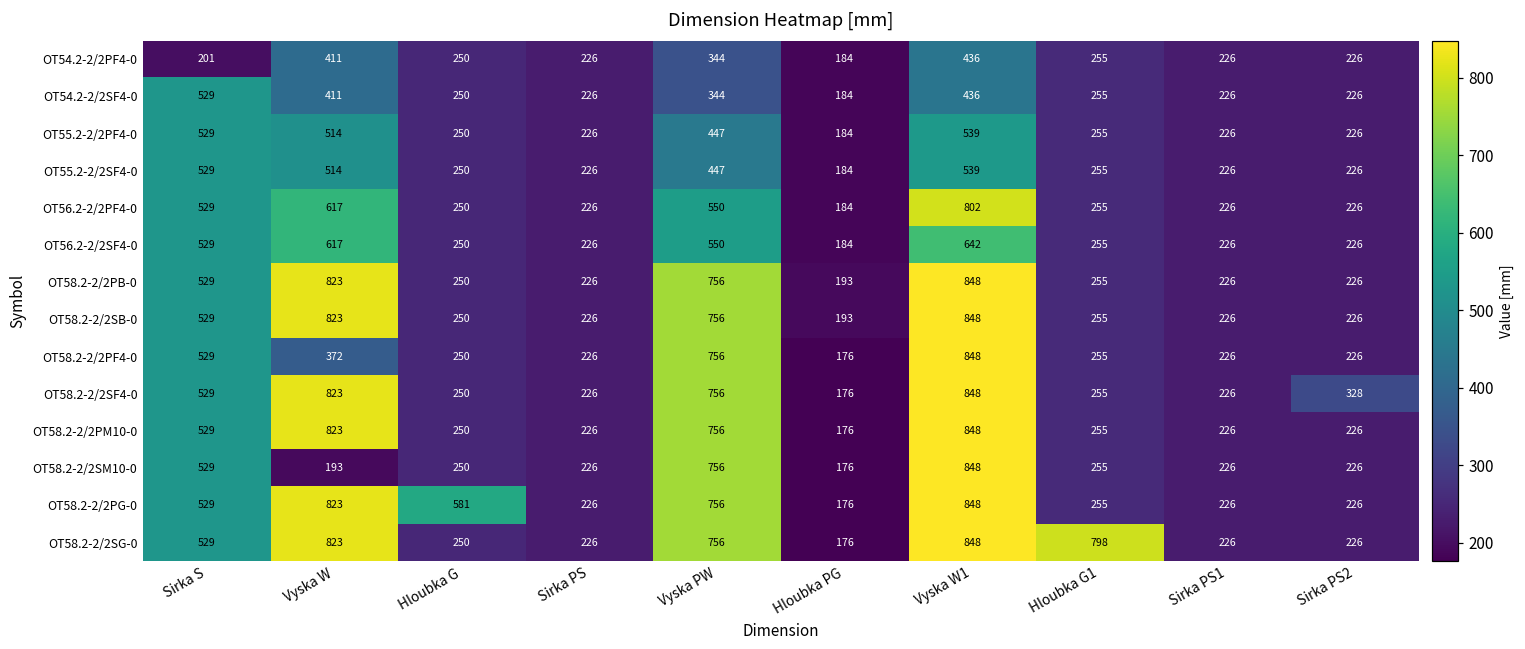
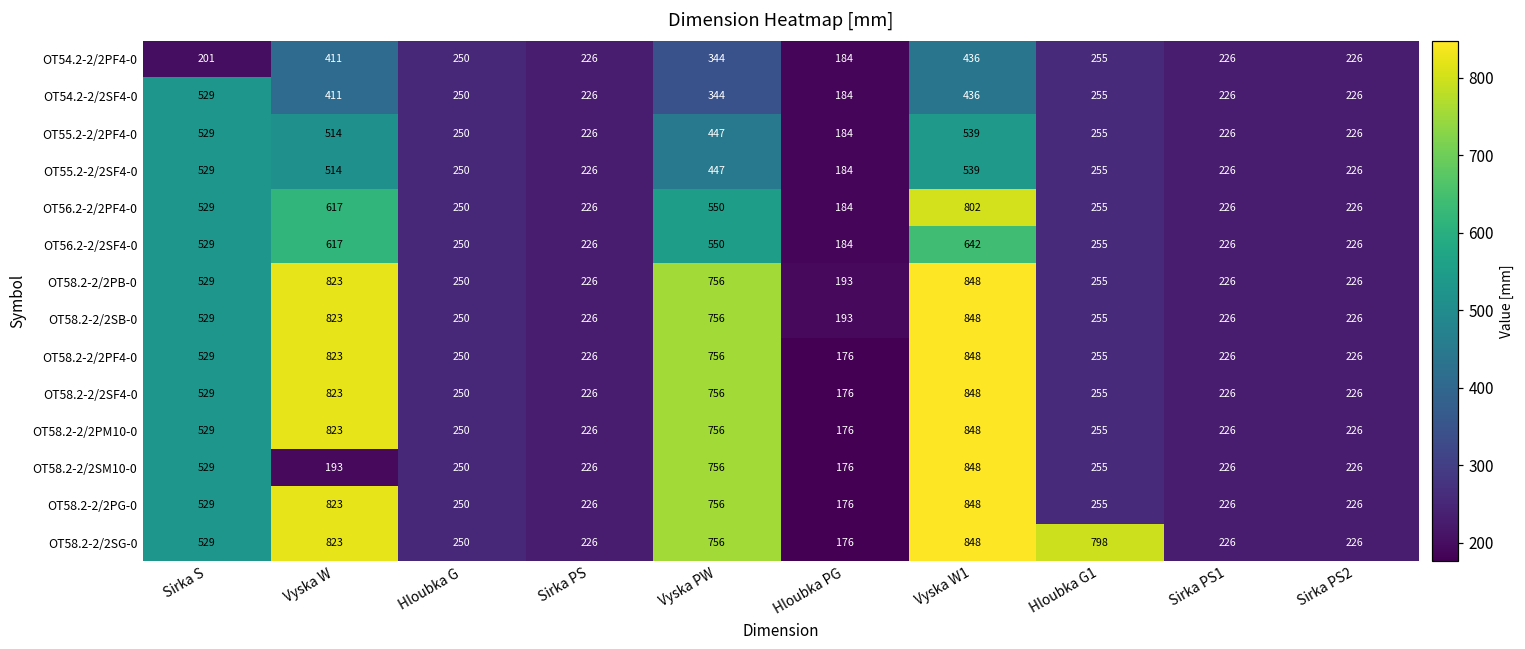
  {
    "OT54.2-2/2PF4-0": {
      "Sirka S": 201,
      "Vyska W": 411,
      "Hloubka G": 250,
      "Sirka PS": 226,
      "Vyska PW": 344,
      "Hloubka PG": 184,
      "Vyska W1": 436,
      "Hloubka G1": 255,
      "Sirka PS1": 226,
      "Sirka PS2": 226
    },
    "OT54.2-2/2SF4-0": {
      "Sirka S": 529,
      "Vyska W": 411,
      "Hloubka G": 250,
      "Sirka PS": 226,
      "Vyska PW": 344,
      "Hloubka PG": 184,
      "Vyska W1": 436,
      "Hloubka G1": 255,
      "Sirka PS1": 226,
      "Sirka PS2": 226
    },
    "OT55.2-2/2PF4-0": {
      "Sirka S": 529,
      "Vyska W": 514,
      "Hloubka G": 250,
      "Sirka PS": 226,
      "Vyska PW": 447,
      "Hloubka PG": 184,
      "Vyska W1": 539,
      "Hloubka G1": 255,
      "Sirka PS1": 226,
      "Sirka PS2": 226
    },
    "OT55.2-2/2SF4-0": {
      "Sirka S": 529,
      "Vyska W": 514,
      "Hloubka G": 250,
      "Sirka PS": 226,
      "Vyska PW": 447,
      "Hloubka PG": 184,
      "Vyska W1": 539,
      "Hloubka G1": 255,
      "Sirka PS1": 226,
      "Sirka PS2": 226
    },
    "OT56.2-2/2PF4-0": {
      "Sirka S": 529,
      "Vyska W": 617,
      "Hloubka G": 250,
      "Sirka PS": 226,
      "Vyska PW": 550,
      "Hloubka PG": 184,
      "Vyska W1": 802,
      "Hloubka G1": 255,
      "Sirka PS1": 226,
      "Sirka PS2": 226
    },
    "OT56.2-2/2SF4-0": {
      "Sirka S": 529,
      "Vyska W": 617,
      "Hloubka G": 250,
      "Sirka PS": 226,
      "Vyska PW": 550,
      "Hloubka PG": 184,
      "Vyska W1": 642,
      "Hloubka G1": 255,
      "Sirka PS1": 226,
      "Sirka PS2": 226
    },
    "OT58.2-2/2PB-0": {
      "Sirka S": 529,
      "Vyska W": 823,
      "Hloubka G": 250,
      "Sirka PS": 226,
      "Vyska PW": 756,
      "Hloubka PG": 193,
      "Vyska W1": 848,
      "Hloubka G1": 255,
      "Sirka PS1": 226,
      "Sirka PS2": 226
    },
    "OT58.2-2/2SB-0": {
      "Sirka S": 529,
      "Vyska W": 823,
      "Hloubka G": 250,
      "Sirka PS": 226,
      "Vyska PW": 756,
      "Hloubka PG": 193,
      "Vyska W1": 848,
      "Hloubka G1": 255,
      "Sirka PS1": 226,
      "Sirka PS2": 226
    },
    "OT58.2-2/2PF4-0": {
      "Sirka S": 529,
-     "Vyska W": 372,
+     "Vyska W": 823,
      "Hloubka G": 250,
      "Sirka PS": 226,
      "Vyska PW": 756,
      "Hloubka PG": 176,
      "Vyska W1": 848,
      "Hloubka G1": 255,
      "Sirka PS1": 226,
      "Sirka PS2": 226
    },
    "OT58.2-2/2SF4-0": {
      "Sirka S": 529,
      "Vyska W": 823,
      "Hloubka G": 250,
      "Sirka PS": 226,
      "Vyska PW": 756,
      "Hloubka PG": 176,
      "Vyska W1": 848,
      "Hloubka G1": 255,
      "Sirka PS1": 226,
-     "Sirka PS2": 328
+     "Sirka PS2": 226
    },
    "OT58.2-2/2PM10-0": {
      "Sirka S": 529,
      "Vyska W": 823,
      "Hloubka G": 250,
      "Sirka PS": 226,
      "Vyska PW": 756,
      "Hloubka PG": 176,
      "Vyska W1": 848,
      "Hloubka G1": 255,
      "Sirka PS1": 226,
      "Sirka PS2": 226
    },
    "OT58.2-2/2SM10-0": {
      "Sirka S": 529,
      "Vyska W": 193,
      "Hloubka G": 250,
      "Sirka PS": 226,
      "Vyska PW": 756,
      "Hloubka PG": 176,
      "Vyska W1": 848,
      "Hloubka G1": 255,
      "Sirka PS1": 226,
      "Sirka PS2": 226
    },
    "OT58.2-2/2PG-0": {
      "Sirka S": 529,
      "Vyska W": 823,
-     "Hloubka G": 581,
+     "Hloubka G": 250,
      "Sirka PS": 226,
      "Vyska PW": 756,
      "Hloubka PG": 176,
      "Vyska W1": 848,
      "Hloubka G1": 255,
      "Sirka PS1": 226,
      "Sirka PS2": 226
    },
    "OT58.2-2/2SG-0": {
      "Sirka S": 529,
      "Vyska W": 823,
      "Hloubka G": 250,
      "Sirka PS": 226,
      "Vyska PW": 756,
      "Hloubka PG": 176,
      "Vyska W1": 848,
      "Hloubka G1": 798,
      "Sirka PS1": 226,
      "Sirka PS2": 226
    }
  }
